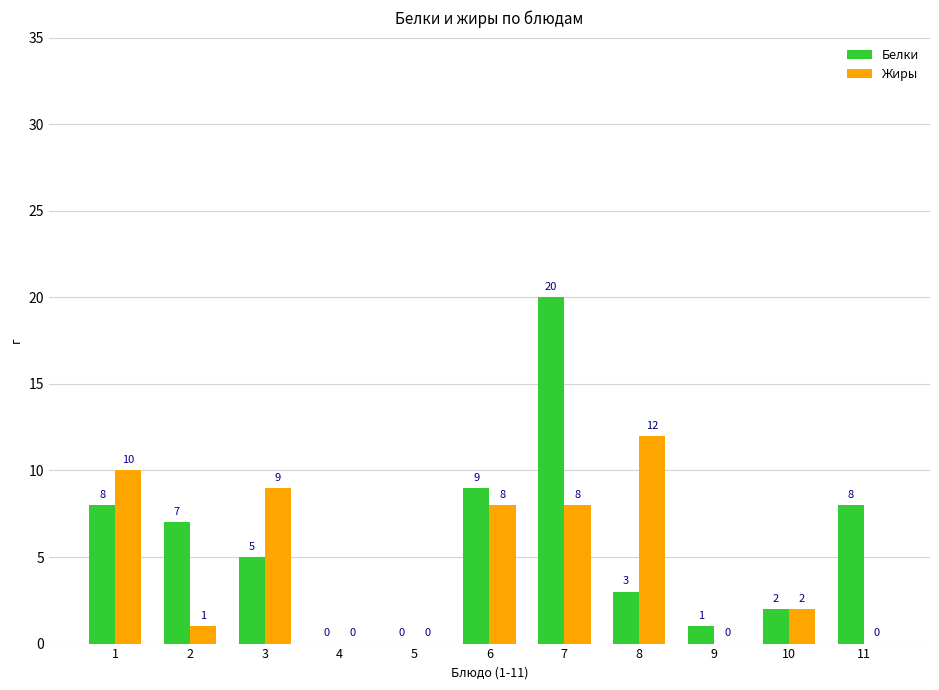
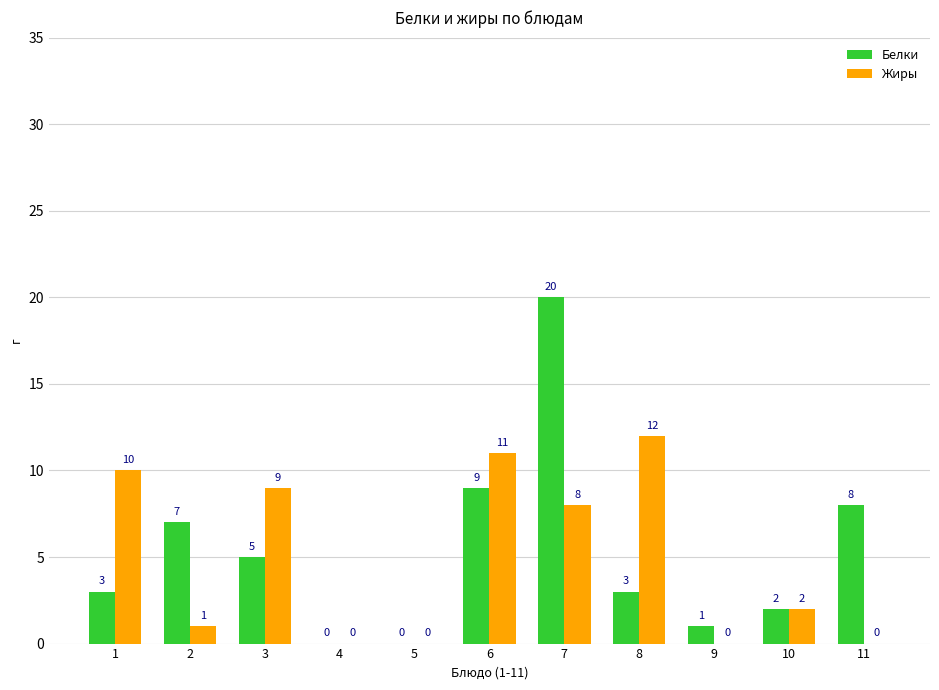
  {
    "Белки": {
-     "1": 8,
+     "1": 3,
      "2": 7,
      "3": 5,
      "4": 0,
      "5": 0,
      "6": 9,
      "7": 20,
      "8": 3,
      "9": 1,
      "10": 2,
      "11": 8
    },
    "Жиры": {
      "1": 10,
      "2": 1,
      "3": 9,
      "4": 0,
      "5": 0,
-     "6": 8,
+     "6": 11,
      "7": 8,
      "8": 12,
      "9": 0,
      "10": 2,
      "11": 0
    }
  }
